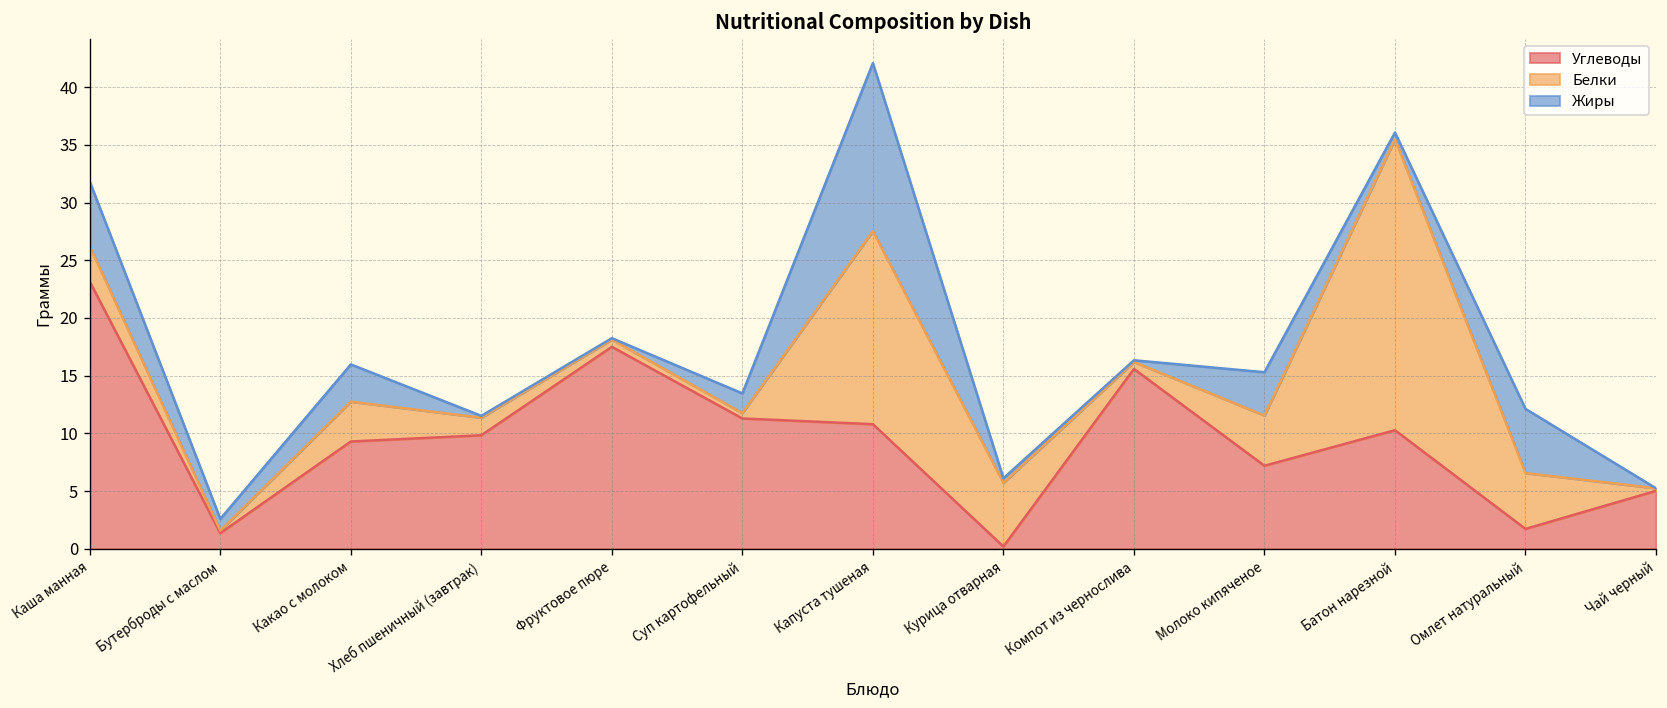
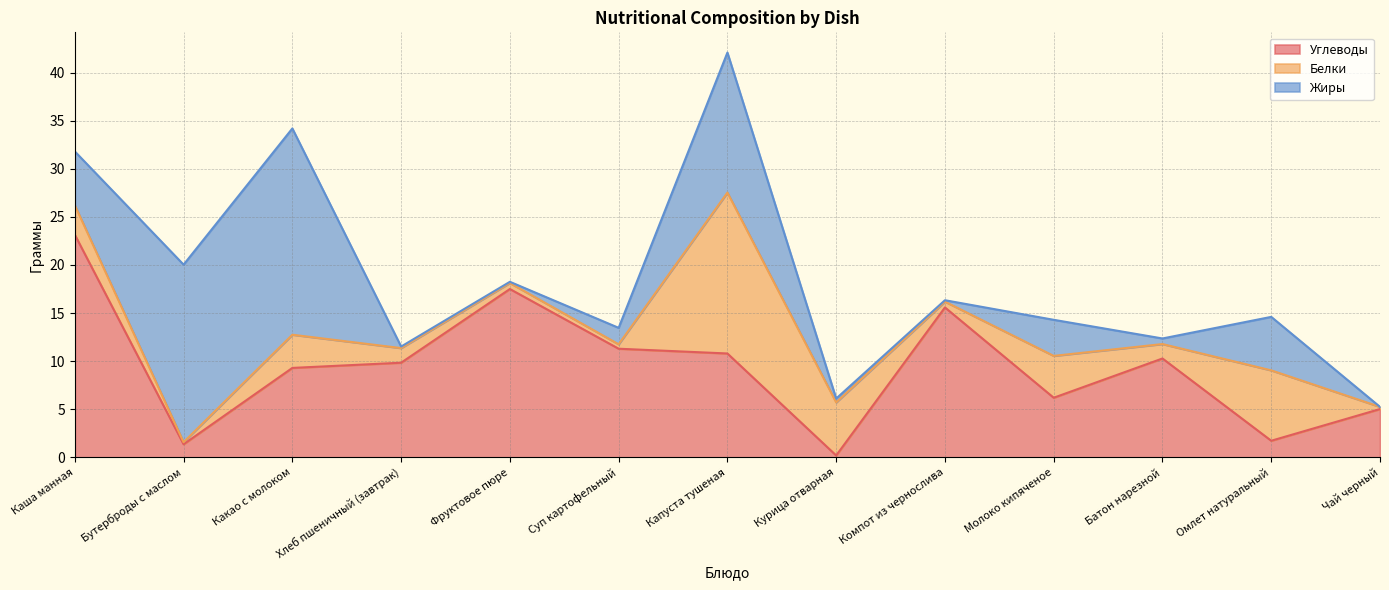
  {
    "Углеводы": {
      "Каша манная": 23,
      "Какао с молоком": 9,
      "Хлеб пшеничный (завтрак)": 10,
      "Фруктовое пюре": 18,
      "Суп картофельный": 11,
      "Капуста тушеная": 11,
      "Курица отварная": 0,
      "Компот из чернослива": 16,
-     "Молоко кипяченое": 7,
+     "Молоко кипяченое": 6,
      "Батон нарезной": 10,
      "Омлет натуральный": 2
    },
    "Белки": {
      "Каша манная": 3,
      "Какао с молоком": 3,
      "Суп картофельный": 0,
      "Капуста тушеная": 17,
      "Курица отварная": 6,
      "Молоко кипяченое": 4,
-     "Батон нарезной": 25,
-     "Омлет натуральный": 5
+     "Батон нарезной": 2,
+     "Омлет натуральный": 7
    },
    "Жиры": {
      "Каша манная": 6,
-     "Бутерброды с маслом": 1,
-     "Какао с молоком": 3,
+     "Бутерброды с маслом": 18,
+     "Какао с молоком": 21,
      "Суп картофельный": 2,
      "Капуста тушеная": 15,
      "Курица отварная": 0,
      "Молоко кипяченое": 4,
      "Батон нарезной": 1,
      "Омлет натуральный": 6
    }
  }
